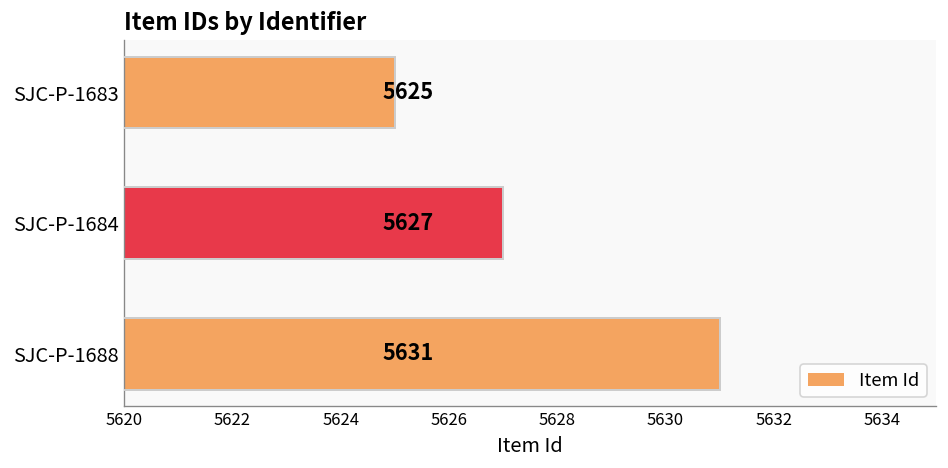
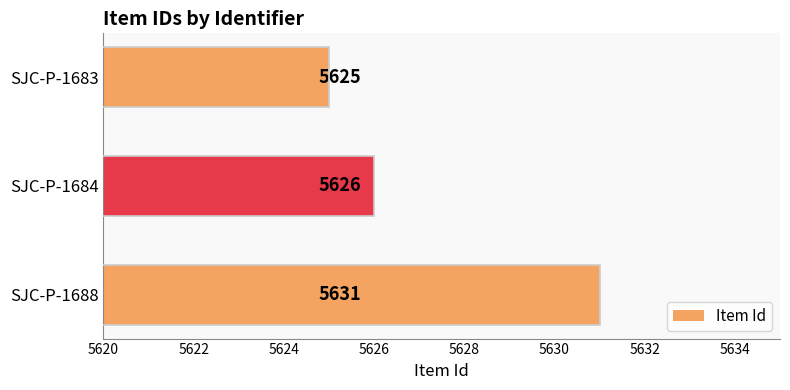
  {
    "SJC-P-1683": 5625,
-   "SJC-P-1684": 5627,
+   "SJC-P-1684": 5626,
    "SJC-P-1688": 5631
  }
